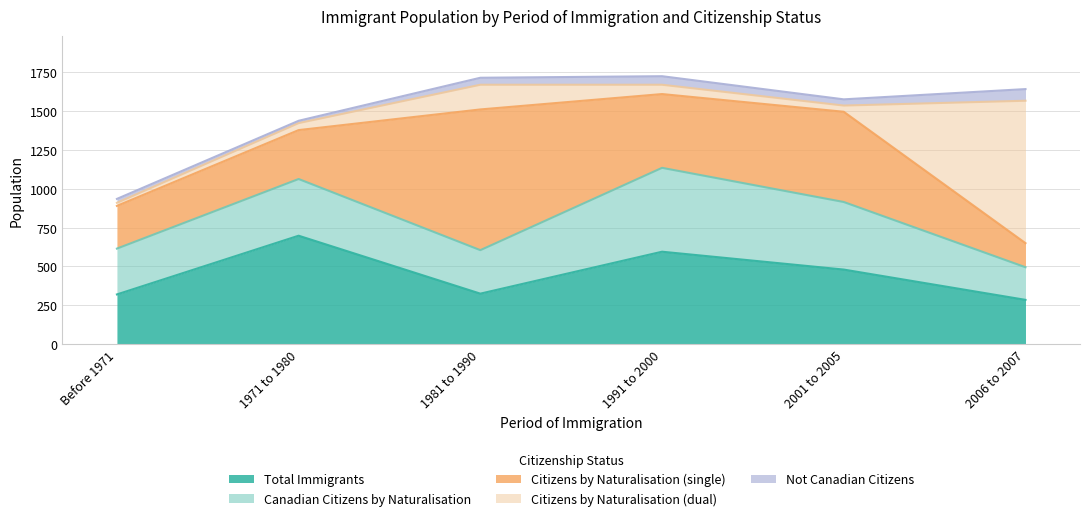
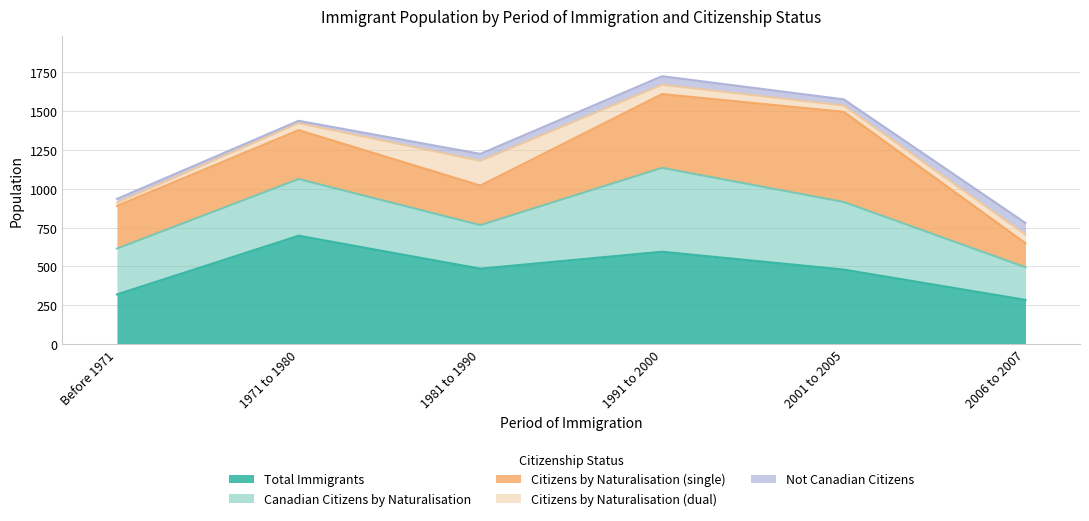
  {
    "Total Immigrants": {
      "Before 1971": 320,
      "1971 to 1980": 700,
-     "1981 to 1990": 330,
+     "1981 to 1990": 490,
      "1991 to 2000": 600,
      "2001 to 2005": 480,
      "2006 to 2007": 290
    },
    "Citizens by Naturalisation (single)": {
      "Before 1971": 280,
      "1971 to 1980": 320,
-     "1981 to 1990": 910,
+     "1981 to 1990": 260,
      "1991 to 2000": 480,
      "2001 to 2005": 580,
      "2006 to 2007": 160
    },
    "Citizens by Naturalisation (dual)": {
      "Before 1971": 20,
      "1981 to 1990": 160,
      "1991 to 2000": 60,
      "2001 to 2005": 40,
-     "2006 to 2007": 920
+     "2006 to 2007": 60
    }
  }
